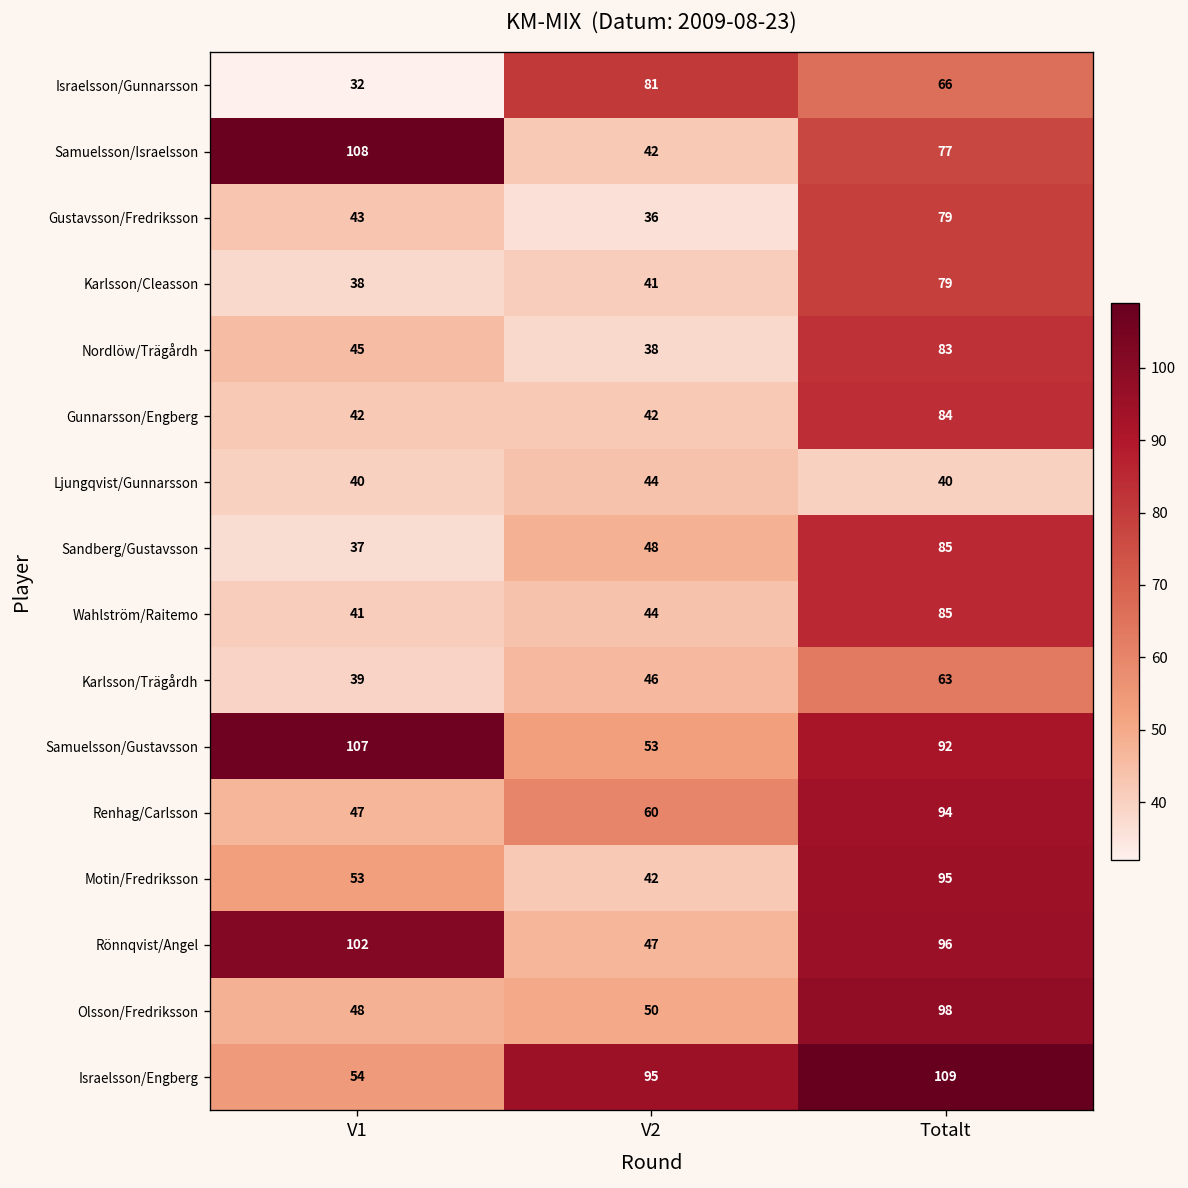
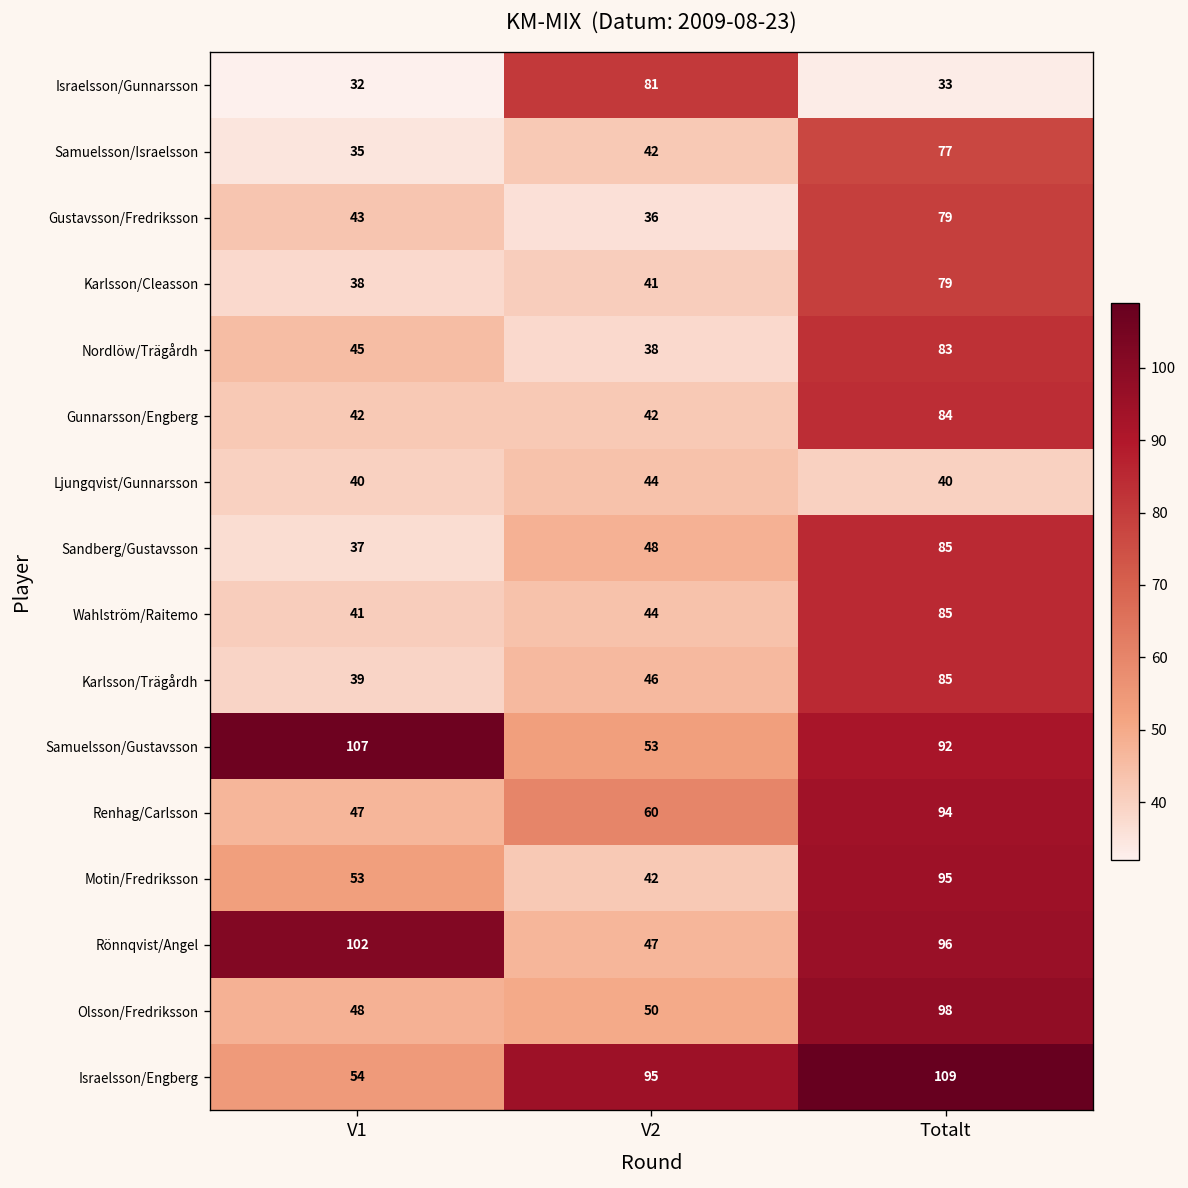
  {
    "Israelsson/Gunnarsson": {
      "V1": 32,
      "V2": 81,
-     "Totalt": 66
+     "Totalt": 33
    },
    "Samuelsson/Israelsson": {
-     "V1": 108,
+     "V1": 35,
      "V2": 42,
      "Totalt": 77
    },
    "Gustavsson/Fredriksson": {
      "V1": 43,
      "V2": 36,
      "Totalt": 79
    },
    "Karlsson/Cleasson": {
      "V1": 38,
      "V2": 41,
      "Totalt": 79
    },
    "Nordlöw/Trägårdh": {
      "V1": 45,
      "V2": 38,
      "Totalt": 83
    },
    "Gunnarsson/Engberg": {
      "V1": 42,
      "V2": 42,
      "Totalt": 84
    },
    "Ljungqvist/Gunnarsson": {
      "V1": 40,
      "V2": 44,
      "Totalt": 40
    },
    "Sandberg/Gustavsson": {
      "V1": 37,
      "V2": 48,
      "Totalt": 85
    },
    "Wahlström/Raitemo": {
      "V1": 41,
      "V2": 44,
      "Totalt": 85
    },
    "Karlsson/Trägårdh": {
      "V1": 39,
      "V2": 46,
-     "Totalt": 63
+     "Totalt": 85
    },
    "Samuelsson/Gustavsson": {
      "V1": 107,
      "V2": 53,
      "Totalt": 92
    },
    "Renhag/Carlsson": {
      "V1": 47,
      "V2": 60,
      "Totalt": 94
    },
    "Motin/Fredriksson": {
      "V1": 53,
      "V2": 42,
      "Totalt": 95
    },
    "Rönnqvist/Angel": {
      "V1": 102,
      "V2": 47,
      "Totalt": 96
    },
    "Olsson/Fredriksson": {
      "V1": 48,
      "V2": 50,
      "Totalt": 98
    },
    "Israelsson/Engberg": {
      "V1": 54,
      "V2": 95,
      "Totalt": 109
    }
  }
